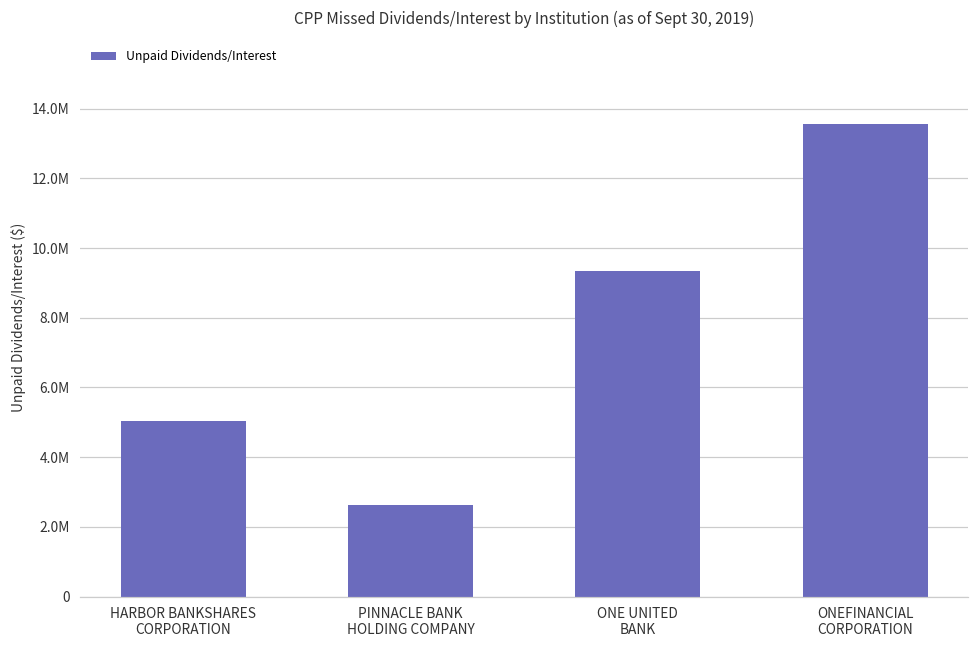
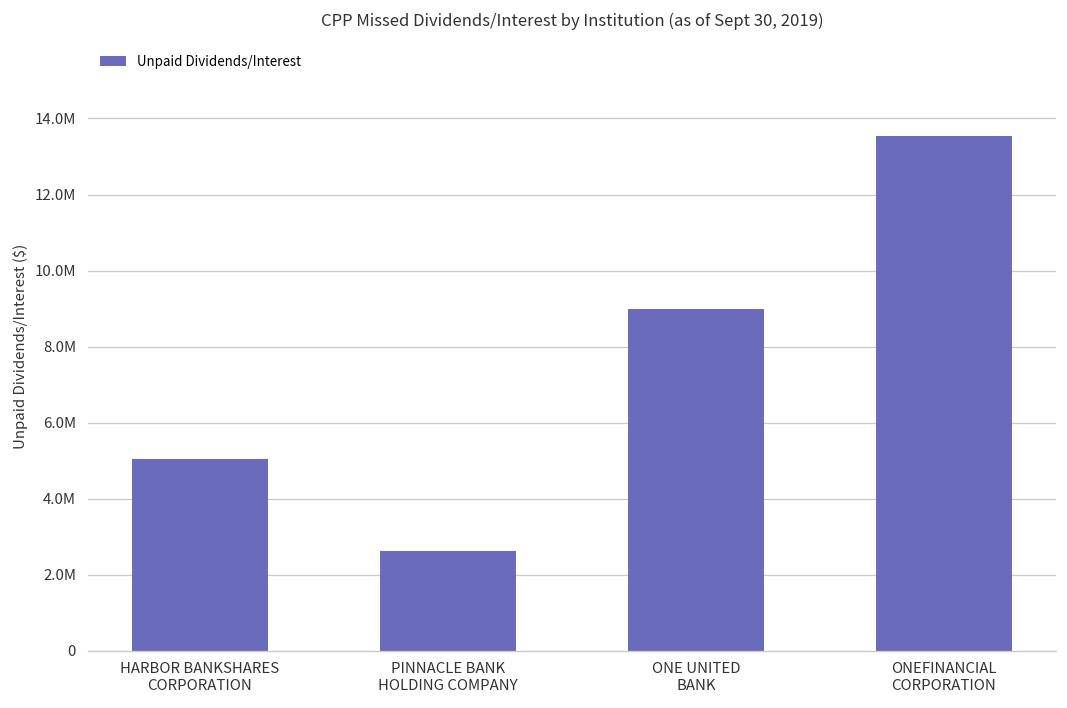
  {
    "HARBOR BANKSHARES CORPORATION": 5000000,
    "PINNACLE BANK HOLDING COMPANY": 2600000,
-   "ONE UNITED BANK": 9300000,
+   "ONE UNITED BANK": 9000000,
    "ONEFINANCIAL CORPORATION": 13600000
  }
